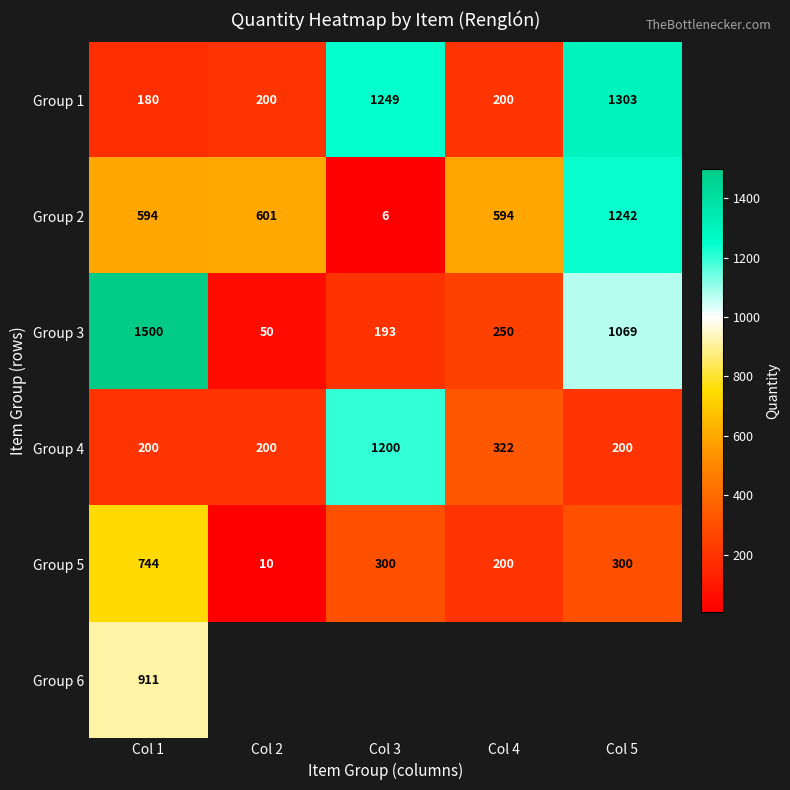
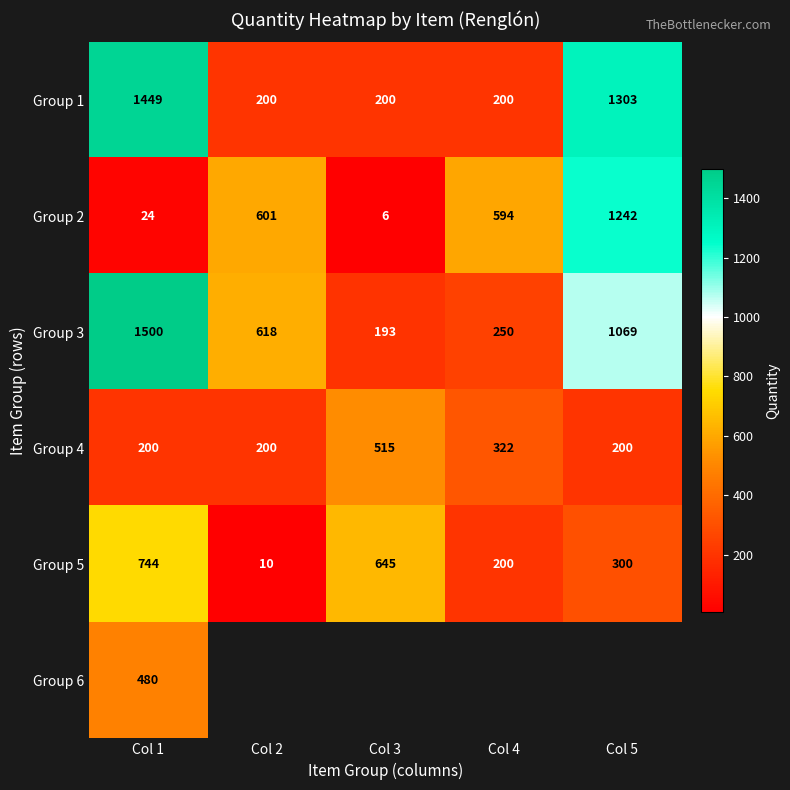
  {
    "Group 1": {
-     "Col 1": 180,
+     "Col 1": 1449,
      "Col 2": 200,
-     "Col 3": 1249,
+     "Col 3": 200,
      "Col 4": 200,
      "Col 5": 1303
    },
    "Group 2": {
-     "Col 1": 594,
+     "Col 1": 24,
      "Col 2": 601,
      "Col 3": 6,
      "Col 4": 594,
      "Col 5": 1242
    },
    "Group 3": {
      "Col 1": 1500,
-     "Col 2": 50,
+     "Col 2": 618,
      "Col 3": 193,
      "Col 4": 250,
      "Col 5": 1069
    },
    "Group 4": {
      "Col 1": 200,
      "Col 2": 200,
-     "Col 3": 1200,
+     "Col 3": 515,
      "Col 4": 322,
      "Col 5": 200
    },
    "Group 5": {
      "Col 1": 744,
      "Col 2": 10,
-     "Col 3": 300,
+     "Col 3": 645,
      "Col 4": 200,
      "Col 5": 300
    },
    "Group 6": {
-     "Col 1": 911
+     "Col 1": 480
    }
  }
